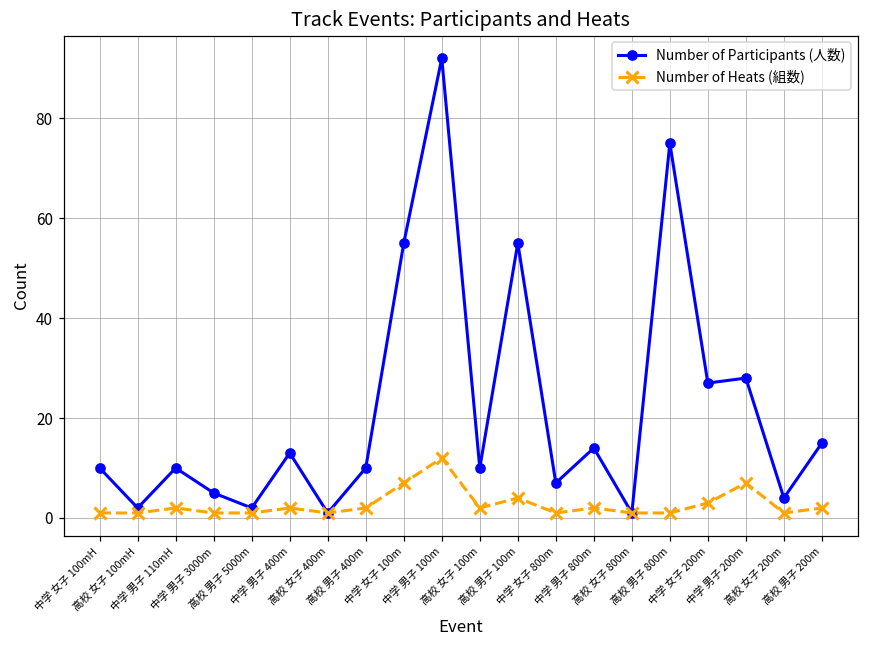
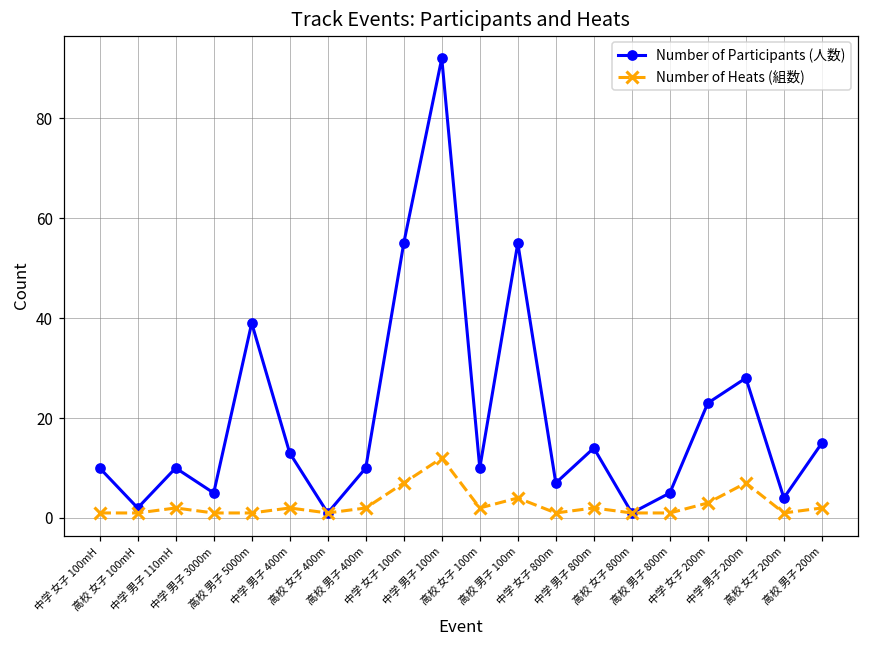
  {
    "Number of Participants (人数)": {
      "中学 女子 100mH": 10,
      "高校 女子 100mH": 2,
      "中学 男子 110mH": 10,
      "中学 男子 3000m": 5,
-     "高校 男子 5000m": 2,
+     "高校 男子 5000m": 39,
      "中学 男子 400m": 13,
      "高校 男子 400m": 10,
      "中学 女子 100m": 55,
      "中学 男子 100m": 92,
      "高校 女子 100m": 10,
      "高校 男子 100m": 55,
      "中学 女子 800m": 7,
      "中学 男子 800m": 14,
-     "高校 男子 800m": 75,
-     "中学 女子 200m": 27,
+     "高校 男子 800m": 5,
+     "中学 女子 200m": 23,
      "中学 男子 200m": 28,
      "高校 女子 200m": 4,
      "高校 男子 200m": 15
    },
    "Number of Heats (組数)": {
      "中学 女子 100mH": 1,
      "高校 女子 100mH": 1,
      "中学 男子 110mH": 2,
      "中学 男子 3000m": 1,
      "高校 男子 5000m": 1,
      "中学 男子 400m": 2,
      "高校 男子 400m": 2,
      "中学 女子 100m": 7,
      "中学 男子 100m": 12,
      "高校 女子 100m": 2,
      "高校 男子 100m": 4,
      "中学 女子 800m": 1,
      "中学 男子 800m": 2,
      "高校 男子 800m": 1,
      "中学 女子 200m": 3,
      "中学 男子 200m": 7,
      "高校 女子 200m": 1,
      "高校 男子 200m": 2
    }
  }
